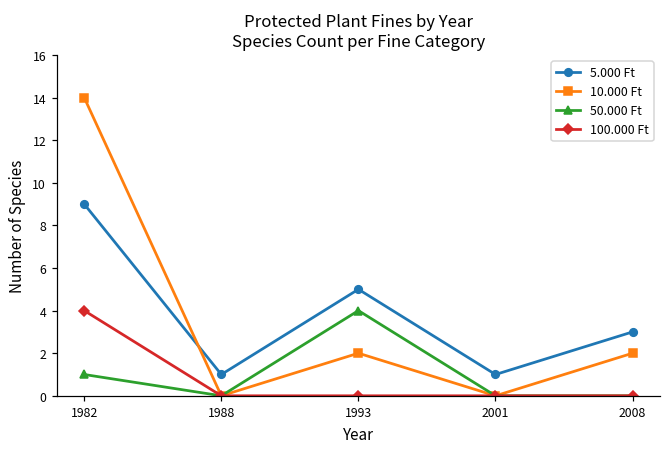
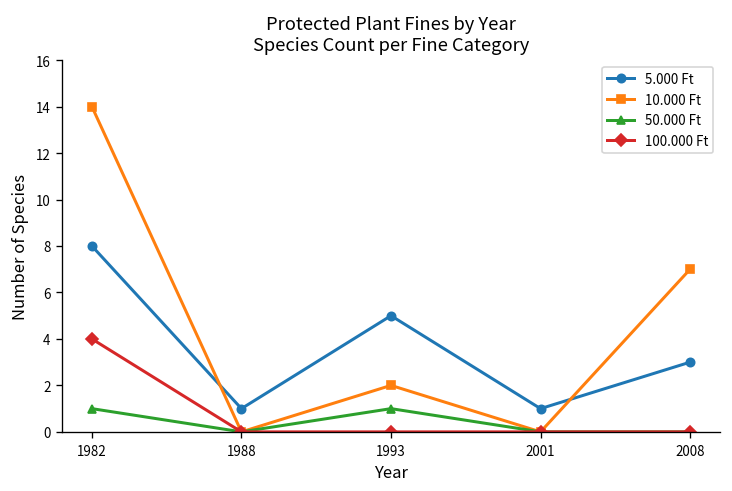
  {
    "5.000 Ft": {
-     "1982": 9,
+     "1982": 8,
      "1988": 1,
      "1993": 5,
      "2001": 1,
      "2008": 3
    },
    "10.000 Ft": {
      "1982": 14,
      "1993": 2,
-     "2008": 2
+     "2008": 7
    },
    "50.000 Ft": {
      "1982": 1,
-     "1993": 4
+     "1993": 1
    },
    "100.000 Ft": {
      "1982": 4,
      "1993": 0
    }
  }
